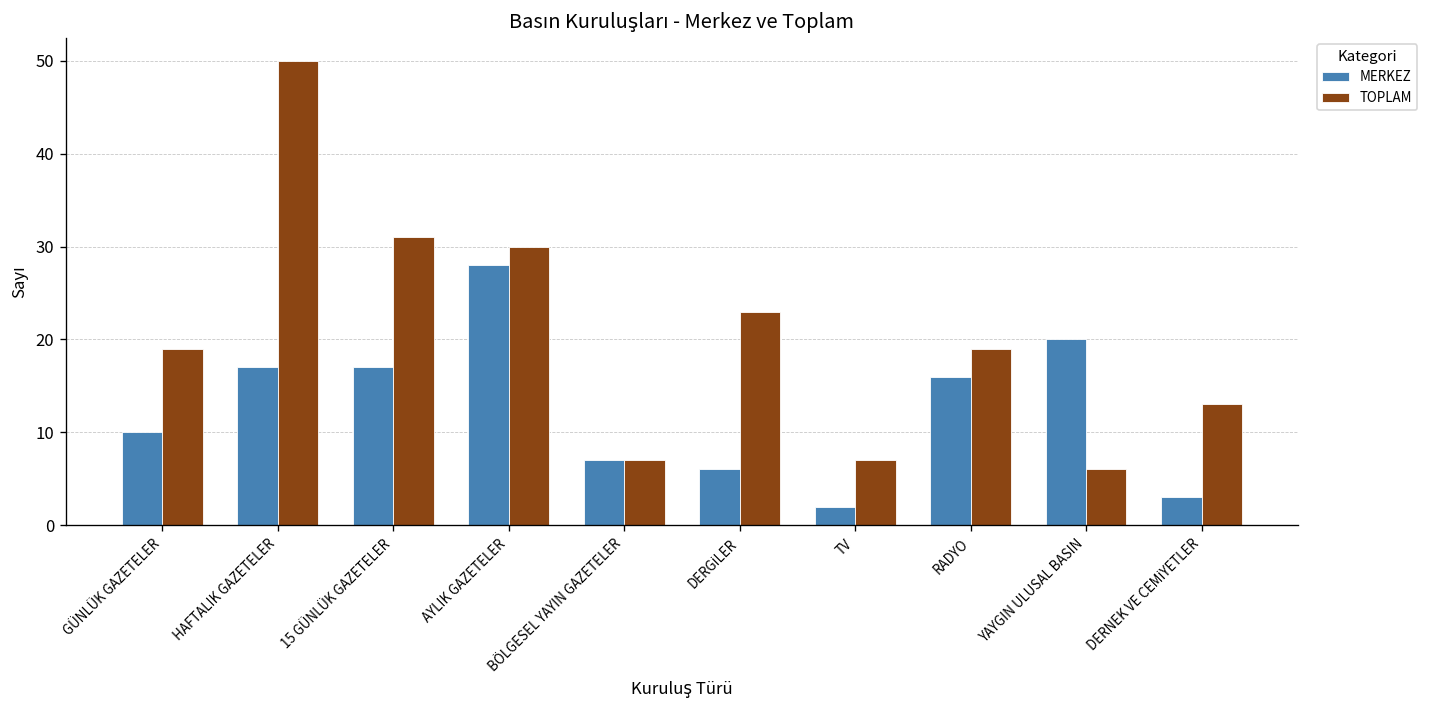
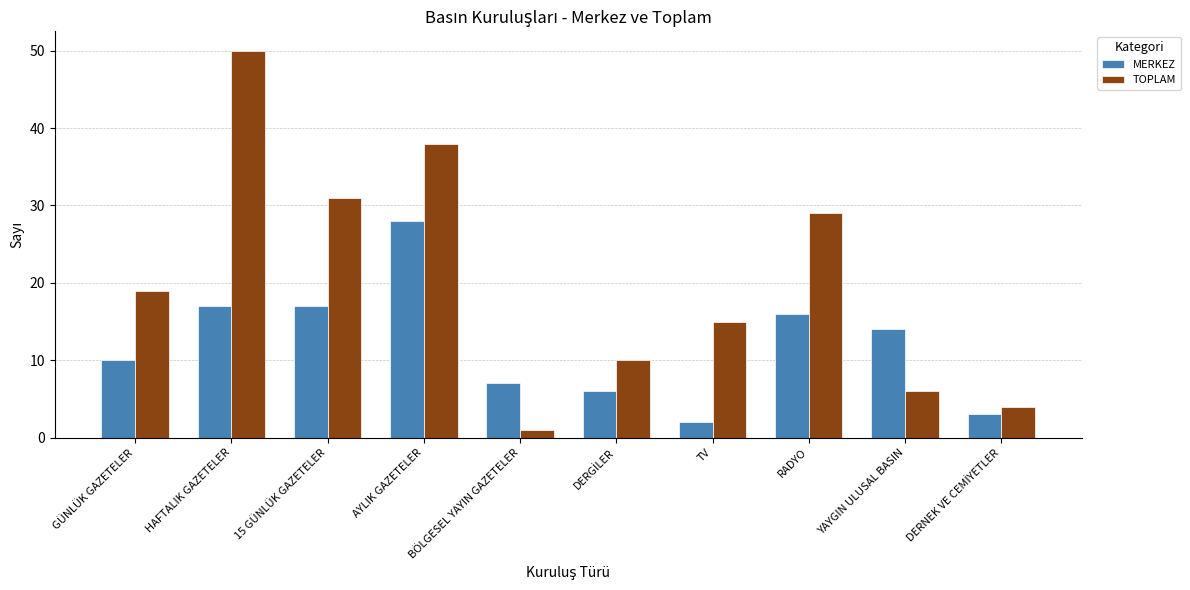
  {
    "MERKEZ": {
      "GÜNLÜK GAZETELER": 10,
      "HAFTALIK GAZETELER": 17,
      "15 GÜNLÜK GAZETELER": 17,
      "AYLIK GAZETELER": 28,
      "BÖLGESEL YAYIN GAZETELER": 7,
      "DERGİLER": 6,
      "TV": 2,
      "RADYO": 16,
-     "YAYGIN ULUSAL BASIN": 20,
+     "YAYGIN ULUSAL BASIN": 14,
      "DERNEK VE CEMİYETLER": 3
    },
    "TOPLAM": {
      "GÜNLÜK GAZETELER": 19,
      "HAFTALIK GAZETELER": 50,
      "15 GÜNLÜK GAZETELER": 31,
-     "AYLIK GAZETELER": 30,
-     "BÖLGESEL YAYIN GAZETELER": 7,
-     "DERGİLER": 23,
-     "TV": 7,
-     "RADYO": 19,
+     "AYLIK GAZETELER": 38,
+     "BÖLGESEL YAYIN GAZETELER": 1,
+     "DERGİLER": 10,
+     "TV": 15,
+     "RADYO": 29,
      "YAYGIN ULUSAL BASIN": 6,
-     "DERNEK VE CEMİYETLER": 13
+     "DERNEK VE CEMİYETLER": 4
    }
  }
